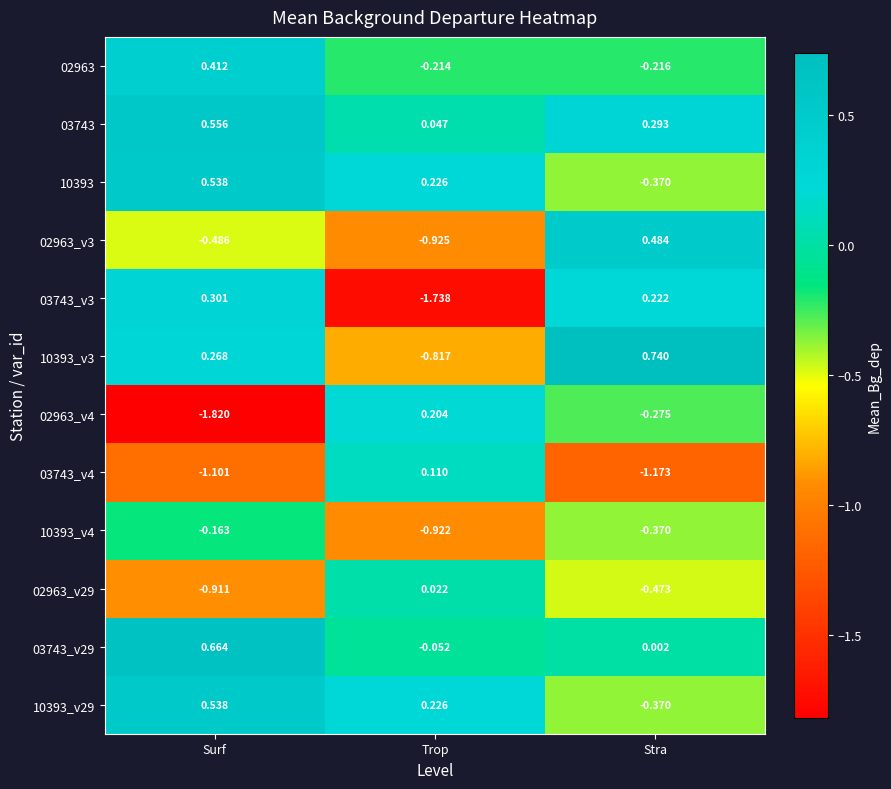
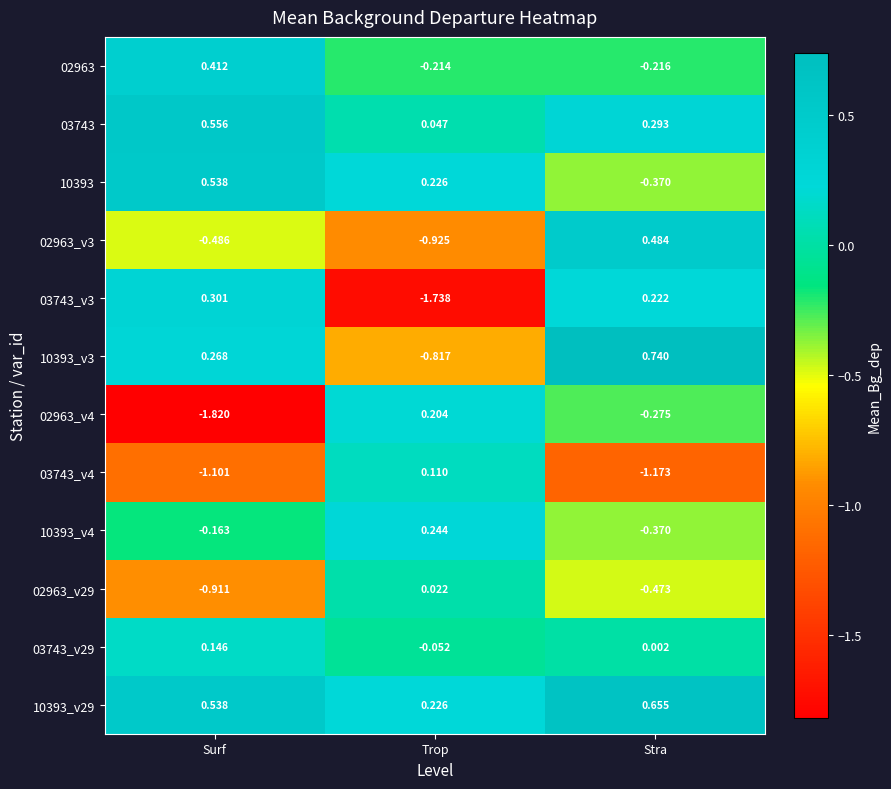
  {
    "02963": {
      "Surf": 0.412,
      "Trop": -0.214,
      "Stra": -0.216
    },
    "03743": {
      "Surf": 0.556,
      "Trop": 0.047,
      "Stra": 0.293
    },
    "10393": {
      "Surf": 0.538,
      "Trop": 0.226,
      "Stra": -0.370
    },
    "02963_v3": {
      "Surf": -0.486,
      "Trop": -0.925,
      "Stra": 0.484
    },
    "03743_v3": {
      "Surf": 0.301,
      "Trop": -1.738,
      "Stra": 0.222
    },
    "10393_v3": {
      "Surf": 0.268,
      "Trop": -0.817,
      "Stra": 0.740
    },
    "02963_v4": {
      "Surf": -1.820,
      "Trop": 0.204,
      "Stra": -0.275
    },
    "03743_v4": {
      "Surf": -1.101,
      "Trop": 0.110,
      "Stra": -1.173
    },
    "10393_v4": {
      "Surf": -0.163,
-     "Trop": -0.922,
+     "Trop": 0.244,
      "Stra": -0.370
    },
    "02963_v29": {
      "Surf": -0.911,
      "Trop": 0.022,
      "Stra": -0.473
    },
    "03743_v29": {
-     "Surf": 0.664,
+     "Surf": 0.146,
      "Trop": -0.052,
      "Stra": 0.002
    },
    "10393_v29": {
      "Surf": 0.538,
      "Trop": 0.226,
-     "Stra": -0.370
+     "Stra": 0.655
    }
  }
